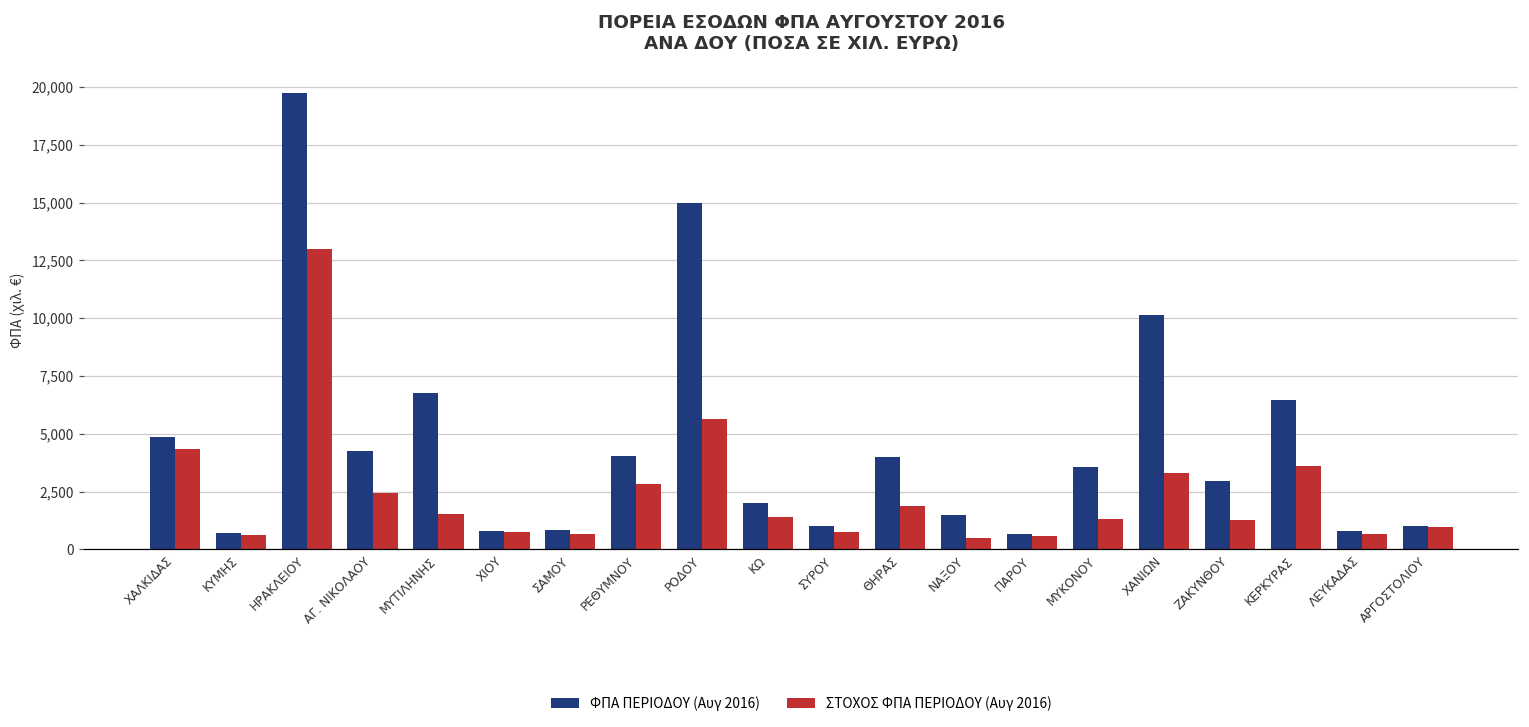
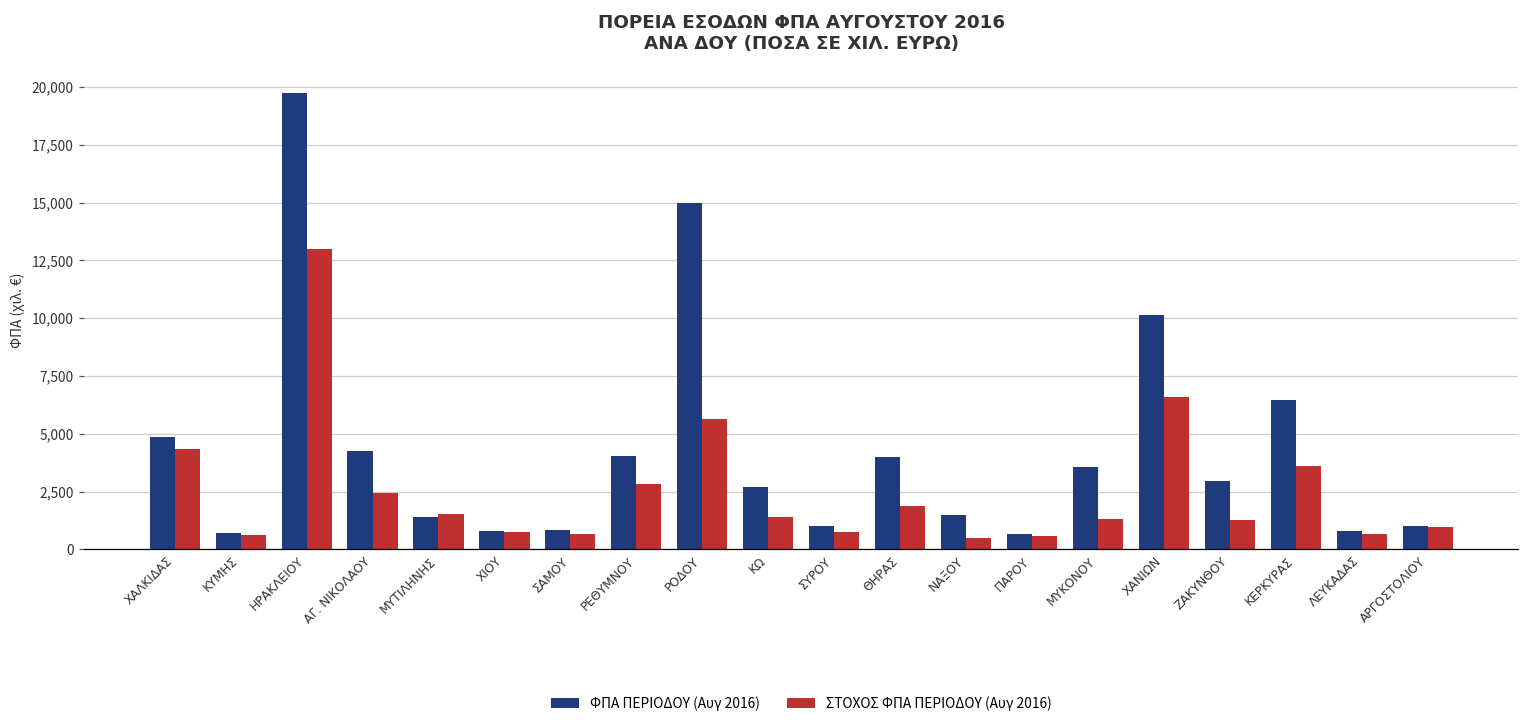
  {
    "ΦΠΑ ΠΕΡΙΟΔΟΥ (Αυγ 2016)": {
      "ΧΑΛΚΙΔΑΣ": "4,900",
      "ΚΥΜΗΣ": "700",
      "ΗΡΑΚΛΕΙΟΥ": "19,700",
      "ΑΓ. ΝΙΚΟΛΑΟΥ": "4,300",
-     "ΜΥΤΙΛΗΝΗΣ": "6,800",
+     "ΜΥΤΙΛΗΝΗΣ": "1,400",
      "ΧΙΟΥ": "800",
      "ΣΑΜΟΥ": "800",
      "ΡΕΘΥΜΝΟΥ": "4,100",
      "ΡΟΔΟΥ": "15,000",
-     "ΚΩ": "2,000",
+     "ΚΩ": "2,700",
      "ΣΥΡΟΥ": "1,000",
      "ΘΗΡΑΣ": "4,000",
      "ΝΑΞΟΥ": "1,500",
      "ΠΑΡΟΥ": "700",
      "ΜΥΚΟΝΟΥ": "3,600",
      "ΧΑΝΙΩΝ": "10,100",
      "ΖΑΚΥΝΘΟΥ": "3,000",
      "ΚΕΡΚΥΡΑΣ": "6,500",
      "ΛΕΥΚΑΔΑΣ": "800",
      "ΑΡΓΟΣΤΟΛΙΟΥ": "1,000"
    },
    "ΣΤΟΧΟΣ ΦΠΑ ΠΕΡΙΟΔΟΥ (Αυγ 2016)": {
      "ΧΑΛΚΙΔΑΣ": "4,300",
      "ΚΥΜΗΣ": "600",
      "ΗΡΑΚΛΕΙΟΥ": "13,000",
      "ΑΓ. ΝΙΚΟΛΑΟΥ": "2,400",
      "ΜΥΤΙΛΗΝΗΣ": "1,500",
      "ΧΙΟΥ": "800",
      "ΣΑΜΟΥ": "700",
      "ΡΕΘΥΜΝΟΥ": "2,800",
      "ΡΟΔΟΥ": "5,600",
      "ΚΩ": "1,400",
      "ΣΥΡΟΥ": "800",
      "ΘΗΡΑΣ": "1,900",
      "ΝΑΞΟΥ": "500",
      "ΠΑΡΟΥ": "600",
      "ΜΥΚΟΝΟΥ": "1,300",
-     "ΧΑΝΙΩΝ": "3,300",
+     "ΧΑΝΙΩΝ": "6,600",
      "ΖΑΚΥΝΘΟΥ": "1,300",
      "ΚΕΡΚΥΡΑΣ": "3,600",
      "ΛΕΥΚΑΔΑΣ": "700",
      "ΑΡΓΟΣΤΟΛΙΟΥ": "1,000"
    }
  }
